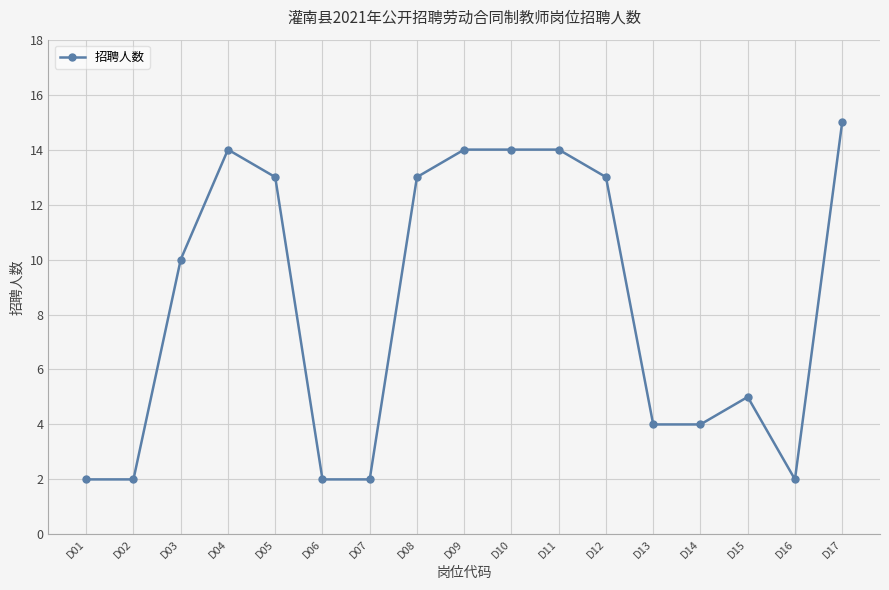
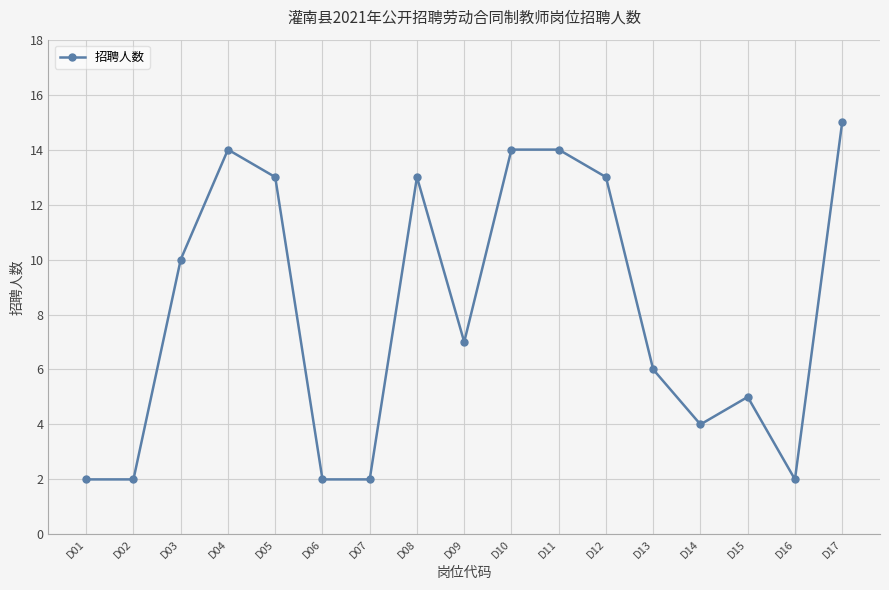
  {
    "D01": 2,
    "D02": 2,
    "D03": 10,
    "D04": 14,
    "D05": 13,
    "D06": 2,
    "D07": 2,
    "D08": 13,
-   "D09": 14,
+   "D09": 7,
    "D10": 14,
    "D11": 14,
    "D12": 13,
-   "D13": 4,
+   "D13": 6,
    "D14": 4,
    "D15": 5,
    "D16": 2,
    "D17": 15
  }
